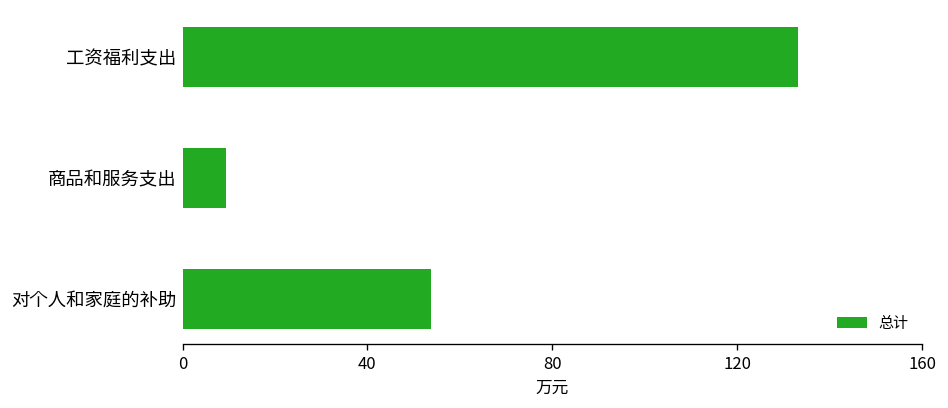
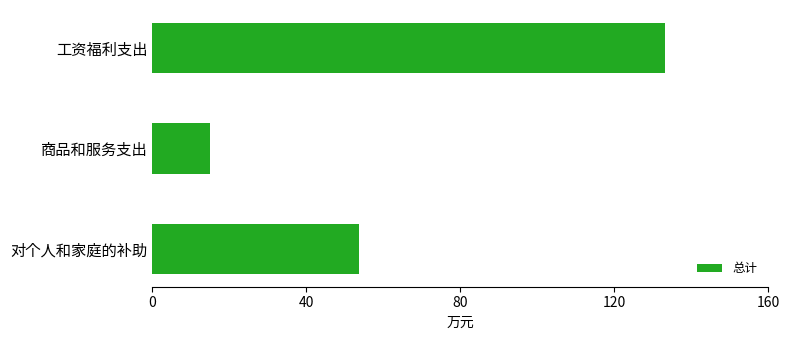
  {
    "工资福利支出": 133,
-   "商品和服务支出": 9,
+   "商品和服务支出": 15,
    "对个人和家庭的补助": 54
  }
